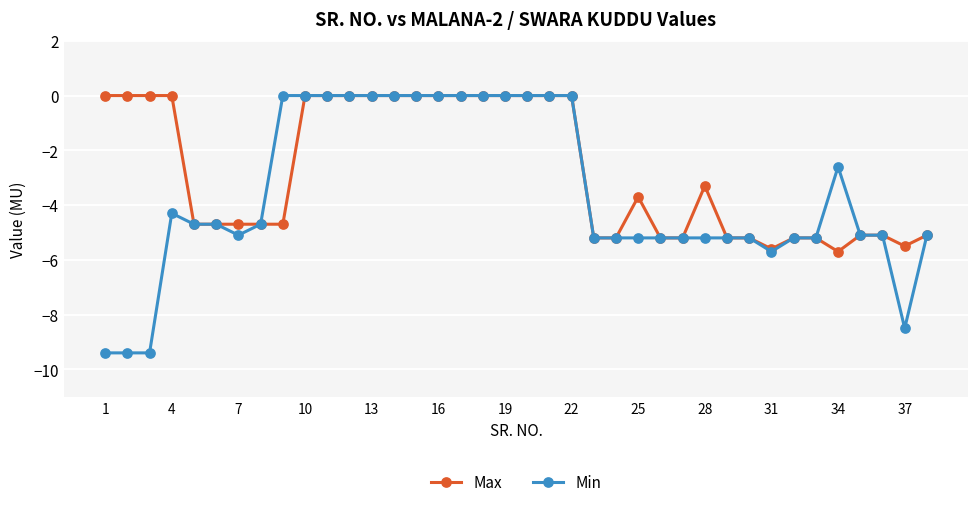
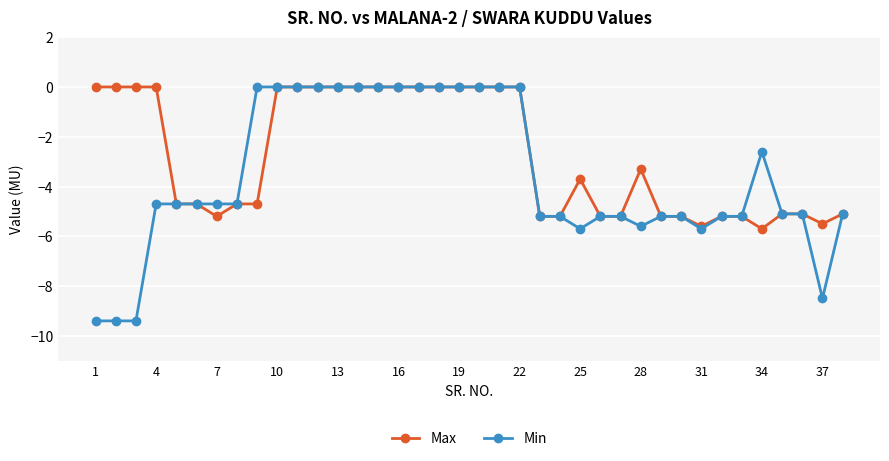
  {
    "Max": {
      "1": 0.0,
      "4": 0.0,
-     "7": -4.7,
+     "7": -5.2,
      "25": -3.7,
      "28": -3.3,
      "34": -5.7,
      "37": -5.5
    },
    "Min": {
      "1": -9.4,
-     "4": -4.3,
-     "7": -5.1,
-     "25": -5.2,
-     "28": -5.2,
+     "4": -4.7,
+     "7": -4.7,
+     "25": -5.7,
+     "28": -5.6,
      "34": -2.6,
      "37": -8.5
    }
  }
